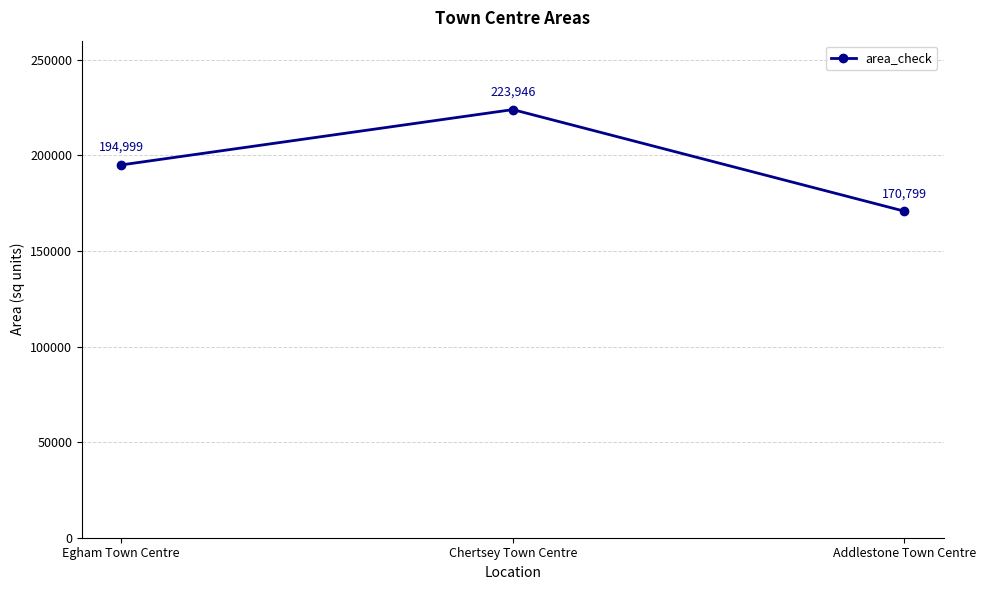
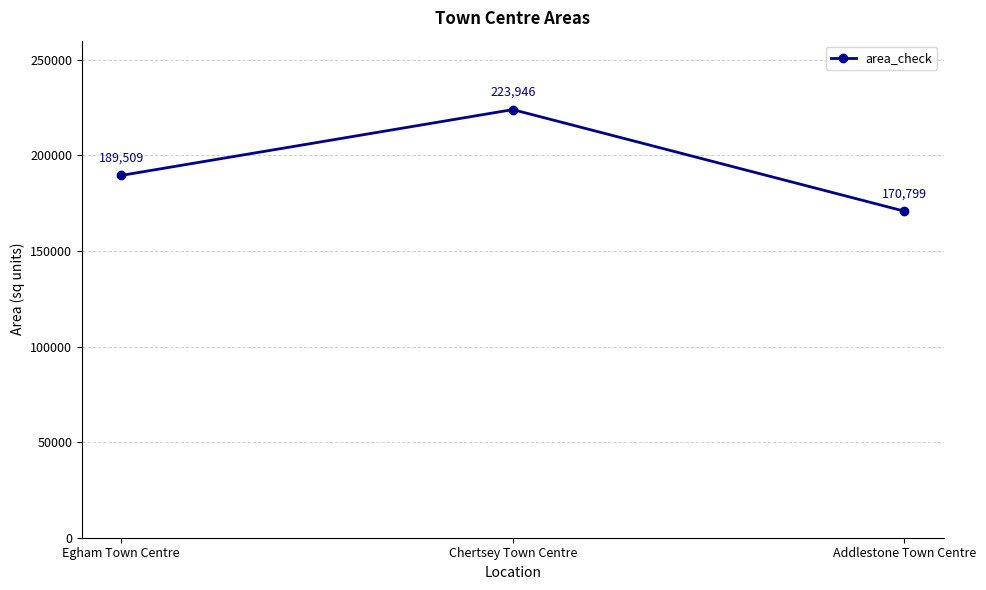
  {
-   "Egham Town Centre": "194,999",
+   "Egham Town Centre": "189,509",
    "Chertsey Town Centre": "223,946",
    "Addlestone Town Centre": "170,799"
  }
